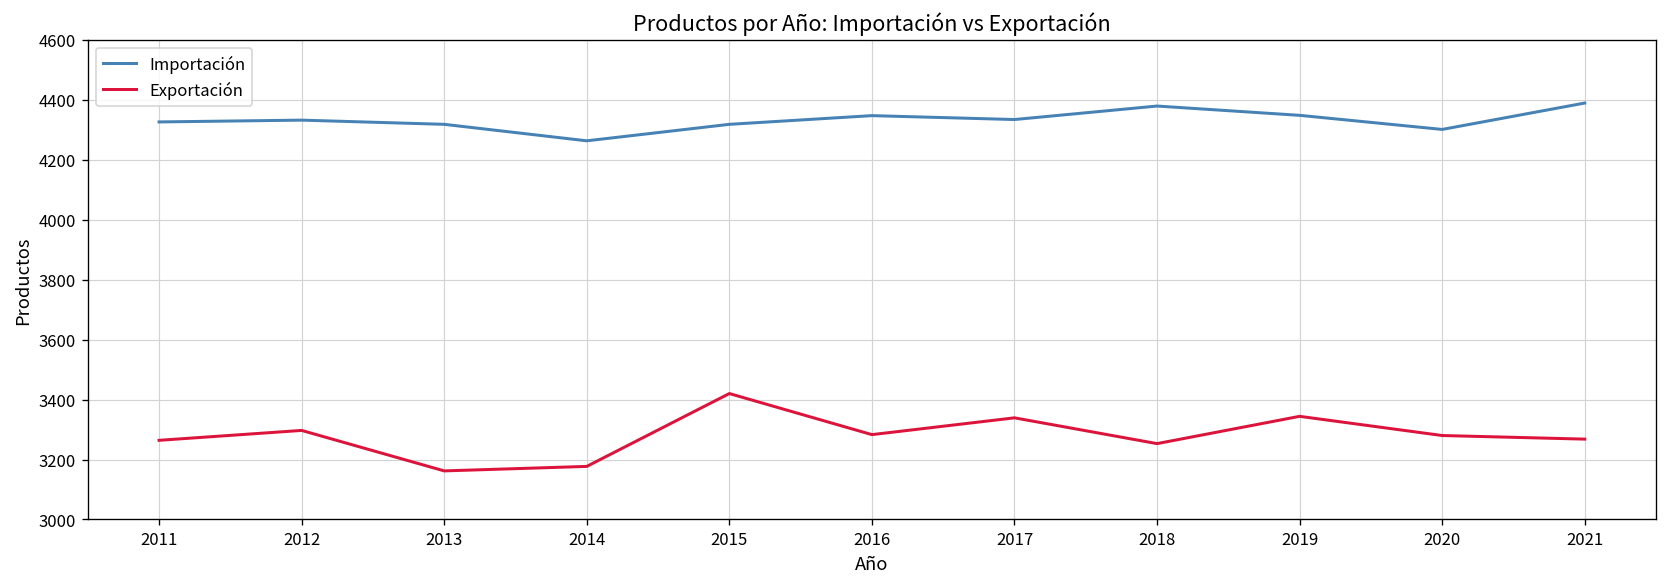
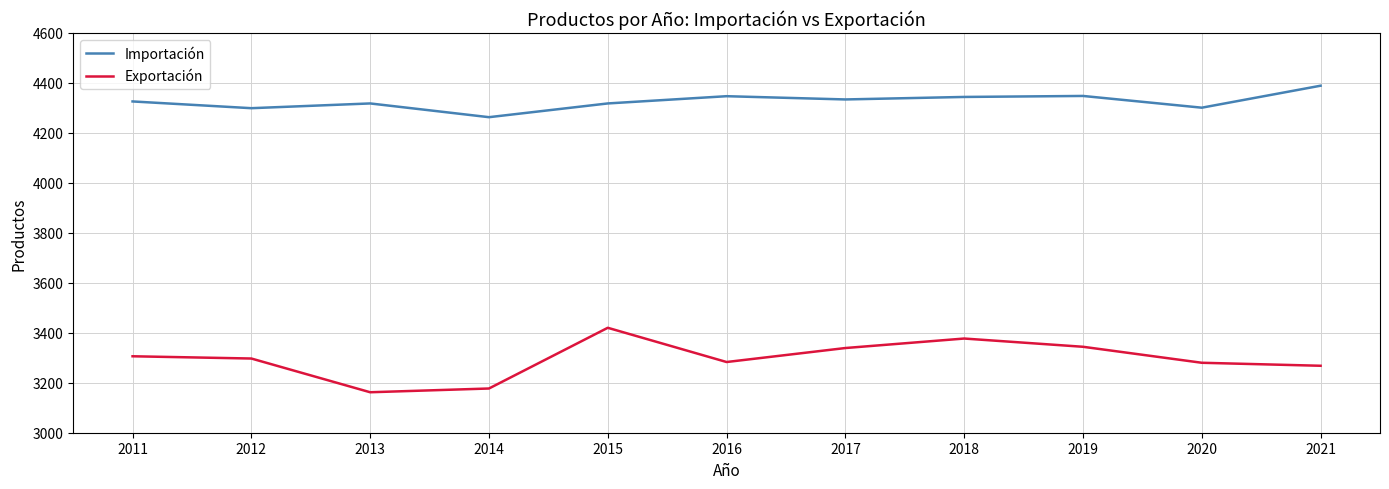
  {
    "Importación": {
      "2011": 4330,
-     "2012": 4330,
+     "2012": 4300,
      "2013": 4320,
      "2014": 4260,
      "2015": 4320,
      "2016": 4350,
      "2017": 4330,
-     "2018": 4380,
+     "2018": 4340,
      "2019": 4350,
      "2020": 4300,
      "2021": 4390
    },
    "Exportación": {
-     "2011": 3260,
+     "2011": 3310,
      "2012": 3300,
      "2013": 3160,
      "2014": 3180,
      "2015": 3420,
      "2016": 3280,
      "2017": 3340,
-     "2018": 3250,
+     "2018": 3380,
      "2019": 3340,
      "2020": 3280,
      "2021": 3270
    }
  }
